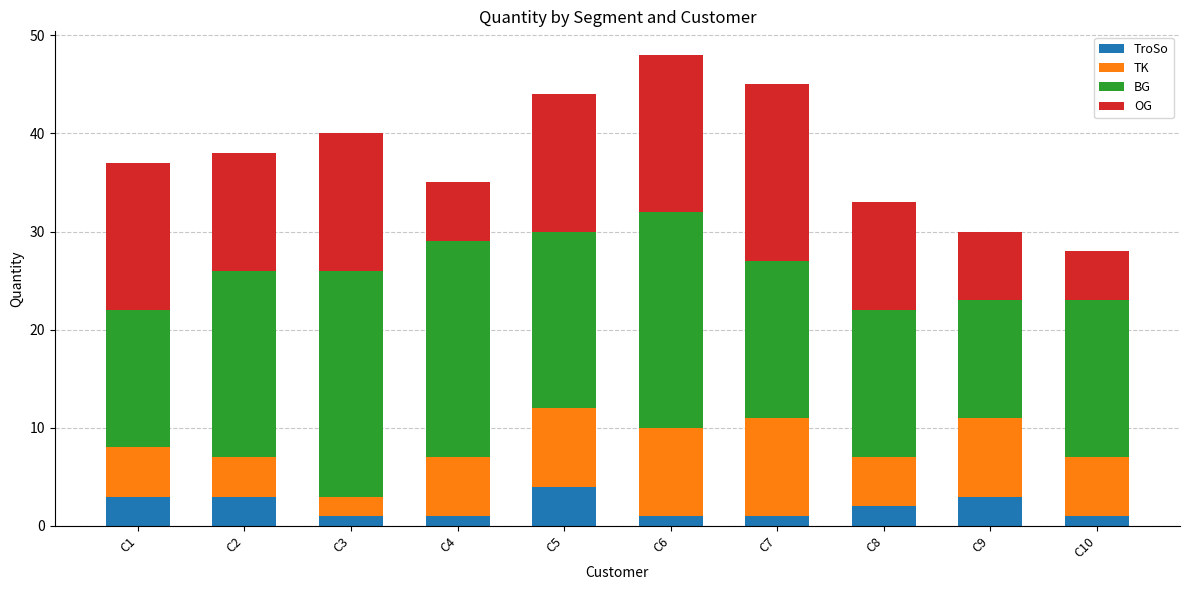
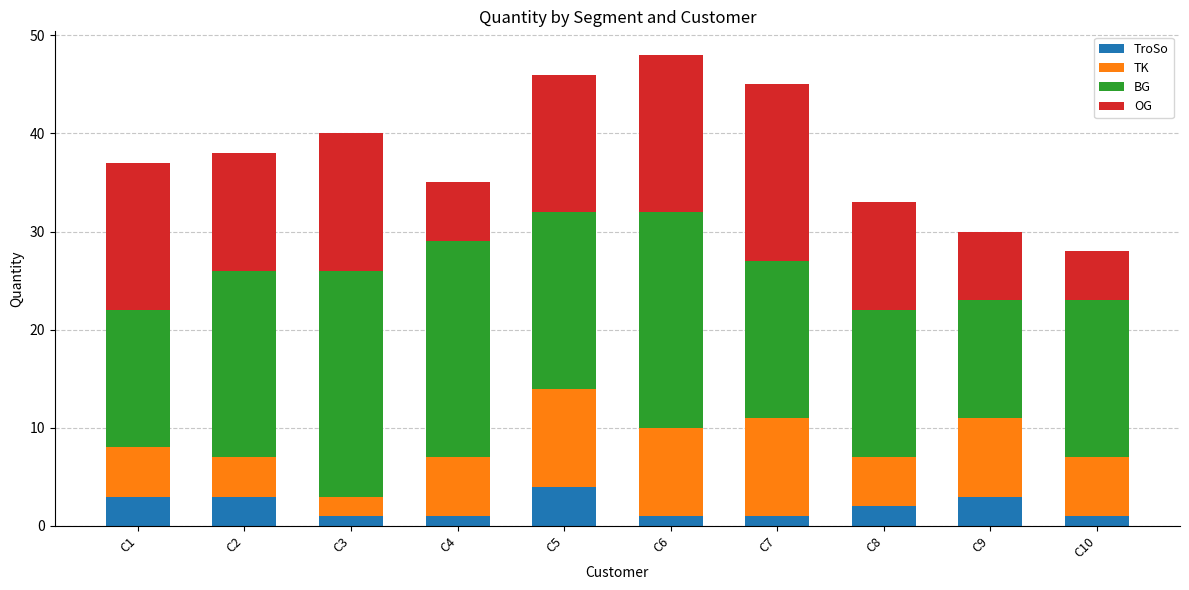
  {
    "TroSo": {
      "C1": 3,
      "C2": 3,
      "C3": 1,
      "C4": 1,
      "C5": 4,
      "C6": 1,
      "C7": 1,
      "C8": 2,
      "C9": 3,
      "C10": 1
    },
    "TK": {
-     "C5": 8
+     "C5": 10
    },
    "BG": {
      "C1": 14,
      "C2": 19,
      "C3": 23,
      "C4": 22,
      "C5": 18,
      "C6": 22,
      "C7": 16,
      "C8": 15,
      "C9": 12,
      "C10": 16
    },
    "OG": {
      "C1": 15,
      "C2": 12,
      "C3": 14,
      "C4": 6,
      "C5": 14,
      "C6": 16,
      "C7": 18,
      "C8": 11,
      "C9": 7,
      "C10": 5
    }
  }
